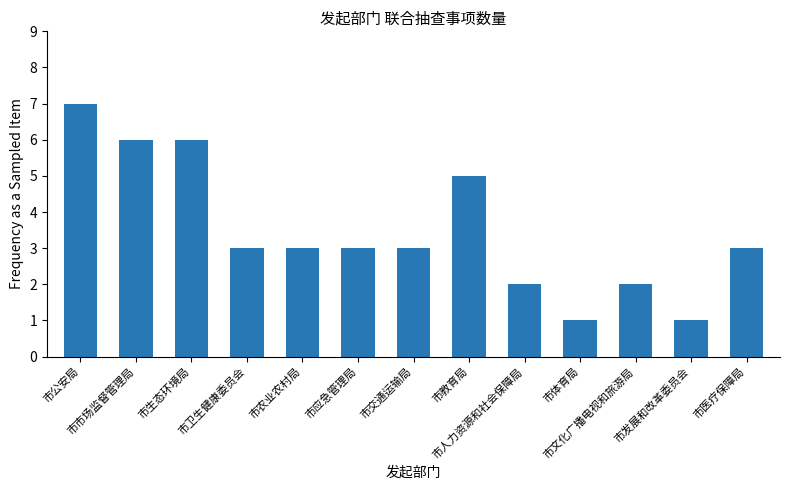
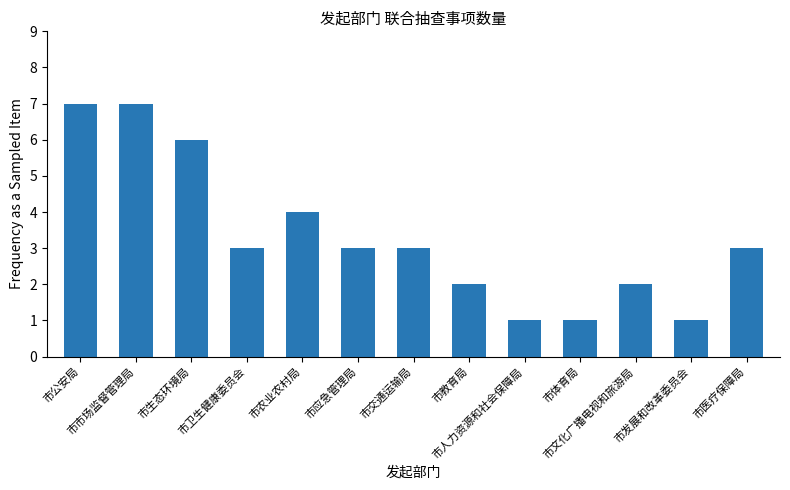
  {
    "市公安局": 7,
-   "市市场监督管理局": 6,
+   "市市场监督管理局": 7,
    "市生态环境局": 6,
    "市卫生健康委员会": 3,
-   "市农业农村局": 3,
+   "市农业农村局": 4,
    "市应急管理局": 3,
    "市交通运输局": 3,
-   "市教育局": 5,
-   "市人力资源和社会保障局": 2,
+   "市教育局": 2,
+   "市人力资源和社会保障局": 1,
    "市体育局": 1,
    "市文化广播电视和旅游局": 2,
    "市发展和改革委员会": 1,
    "市医疗保障局": 3
  }
